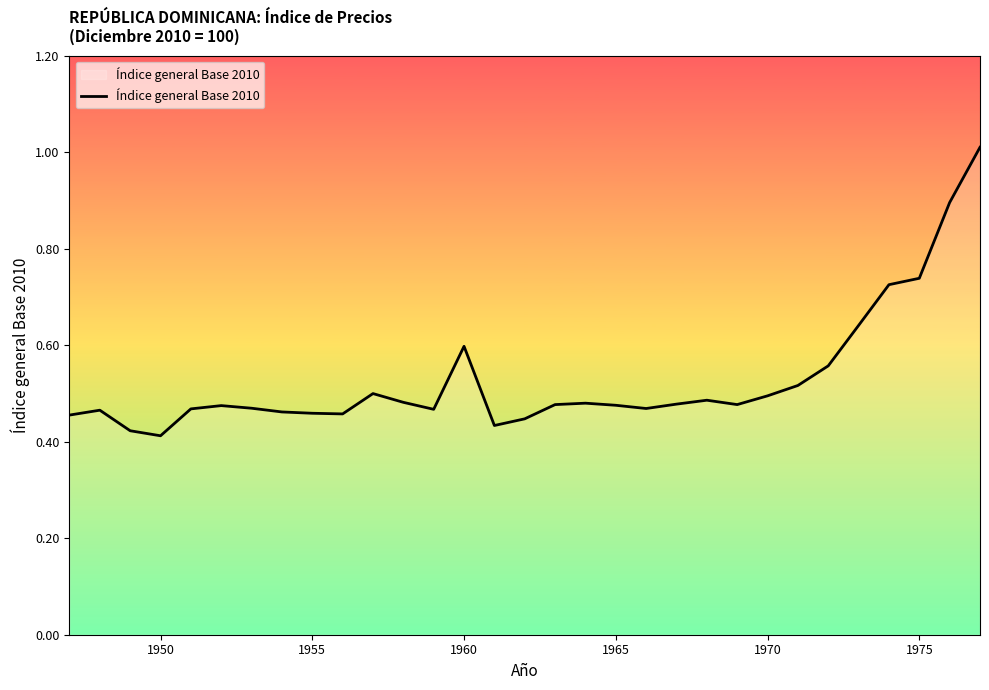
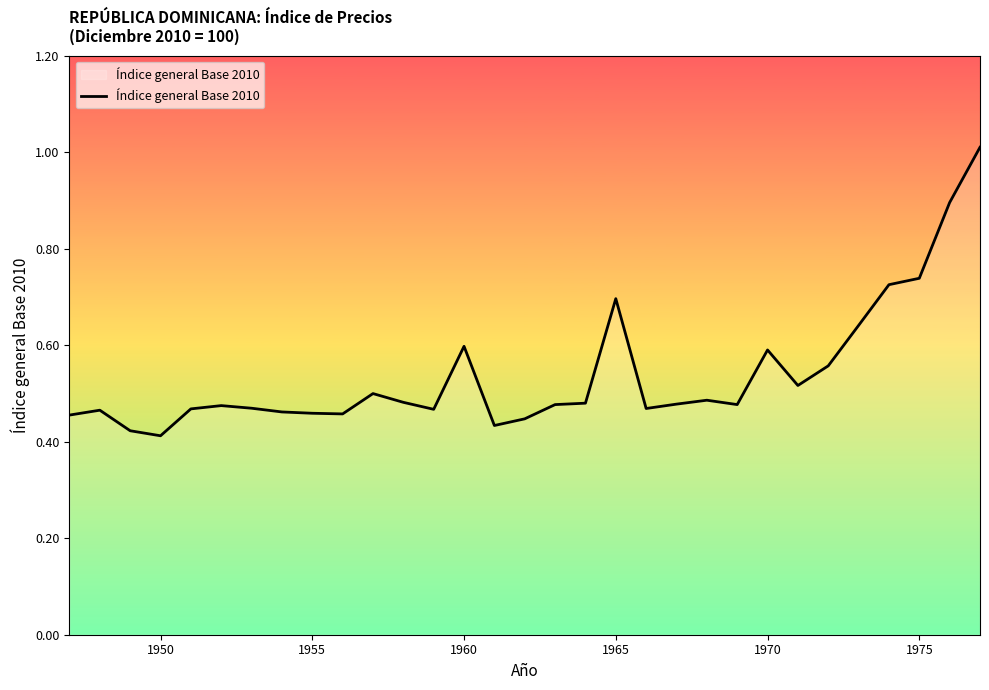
  {
    "1950": 0.41,
    "1955": 0.46,
    "1960": 0.60,
-   "1965": 0.48,
-   "1970": 0.50,
+   "1965": 0.70,
+   "1970": 0.59,
    "1975": 0.74
  }
